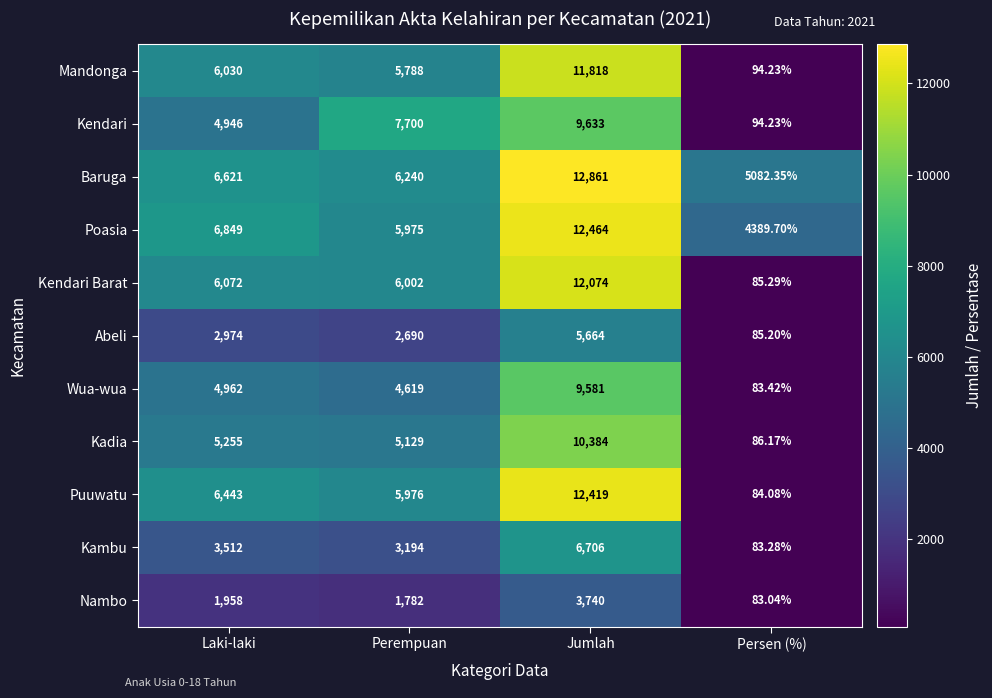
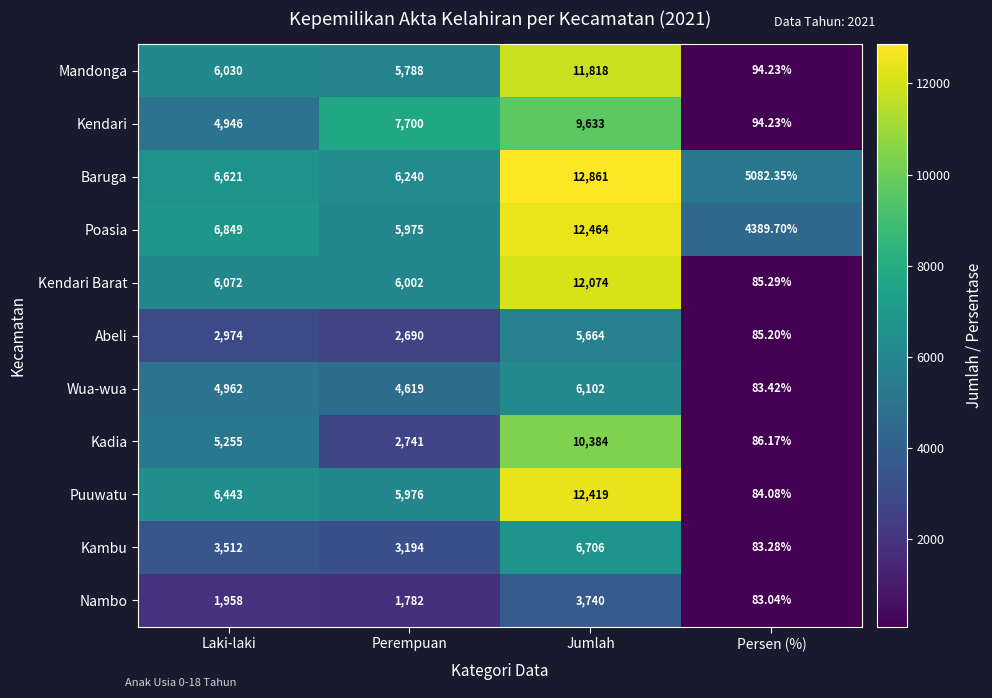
  {
    "Mandonga": {
      "Laki-laki": "6,030",
      "Perempuan": "5,788",
      "Jumlah": "11,818",
      "Persen (%)": "94.23%"
    },
    "Kendari": {
      "Laki-laki": "4,946",
      "Perempuan": "7,700",
      "Jumlah": "9,633",
      "Persen (%)": "94.23%"
    },
    "Baruga": {
      "Laki-laki": "6,621",
      "Perempuan": "6,240",
      "Jumlah": "12,861",
      "Persen (%)": "5082.35%"
    },
    "Poasia": {
      "Laki-laki": "6,849",
      "Perempuan": "5,975",
      "Jumlah": "12,464",
      "Persen (%)": "4389.70%"
    },
    "Kendari Barat": {
      "Laki-laki": "6,072",
      "Perempuan": "6,002",
      "Jumlah": "12,074",
      "Persen (%)": "85.29%"
    },
    "Abeli": {
      "Laki-laki": "2,974",
      "Perempuan": "2,690",
      "Jumlah": "5,664",
      "Persen (%)": "85.20%"
    },
    "Wua-wua": {
      "Laki-laki": "4,962",
      "Perempuan": "4,619",
-     "Jumlah": "9,581",
+     "Jumlah": "6,102",
      "Persen (%)": "83.42%"
    },
    "Kadia": {
      "Laki-laki": "5,255",
-     "Perempuan": "5,129",
+     "Perempuan": "2,741",
      "Jumlah": "10,384",
      "Persen (%)": "86.17%"
    },
    "Puuwatu": {
      "Laki-laki": "6,443",
      "Perempuan": "5,976",
      "Jumlah": "12,419",
      "Persen (%)": "84.08%"
    },
    "Kambu": {
      "Laki-laki": "3,512",
      "Perempuan": "3,194",
      "Jumlah": "6,706",
      "Persen (%)": "83.28%"
    },
    "Nambo": {
      "Laki-laki": "1,958",
      "Perempuan": "1,782",
      "Jumlah": "3,740",
      "Persen (%)": "83.04%"
    }
  }
